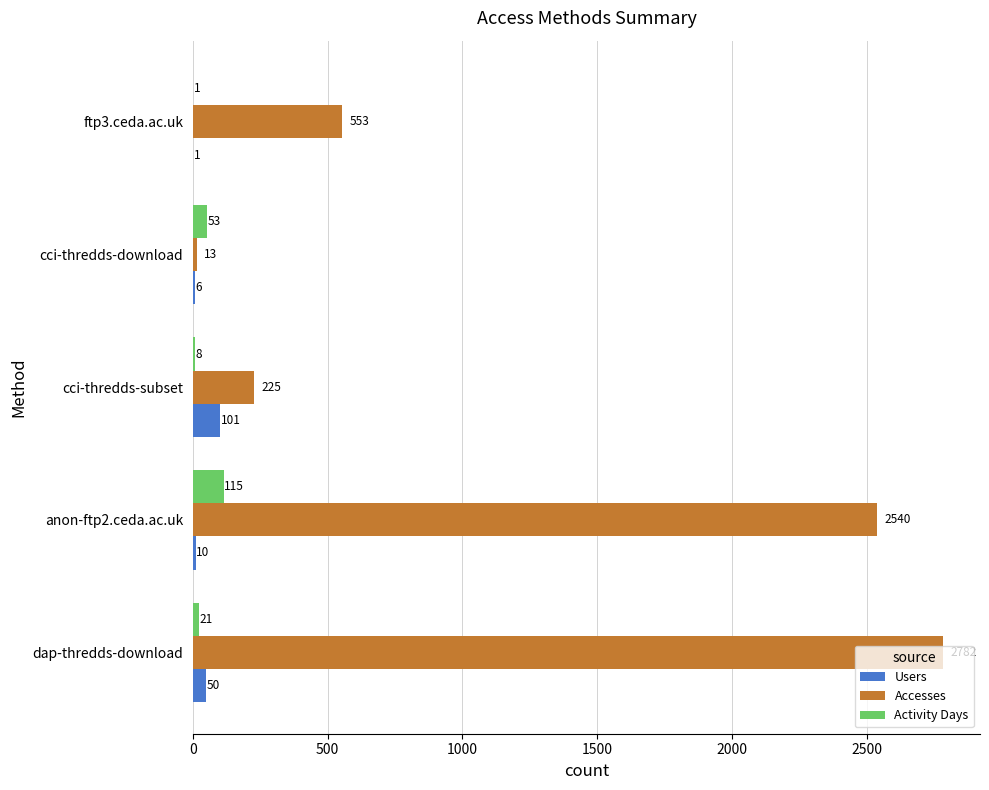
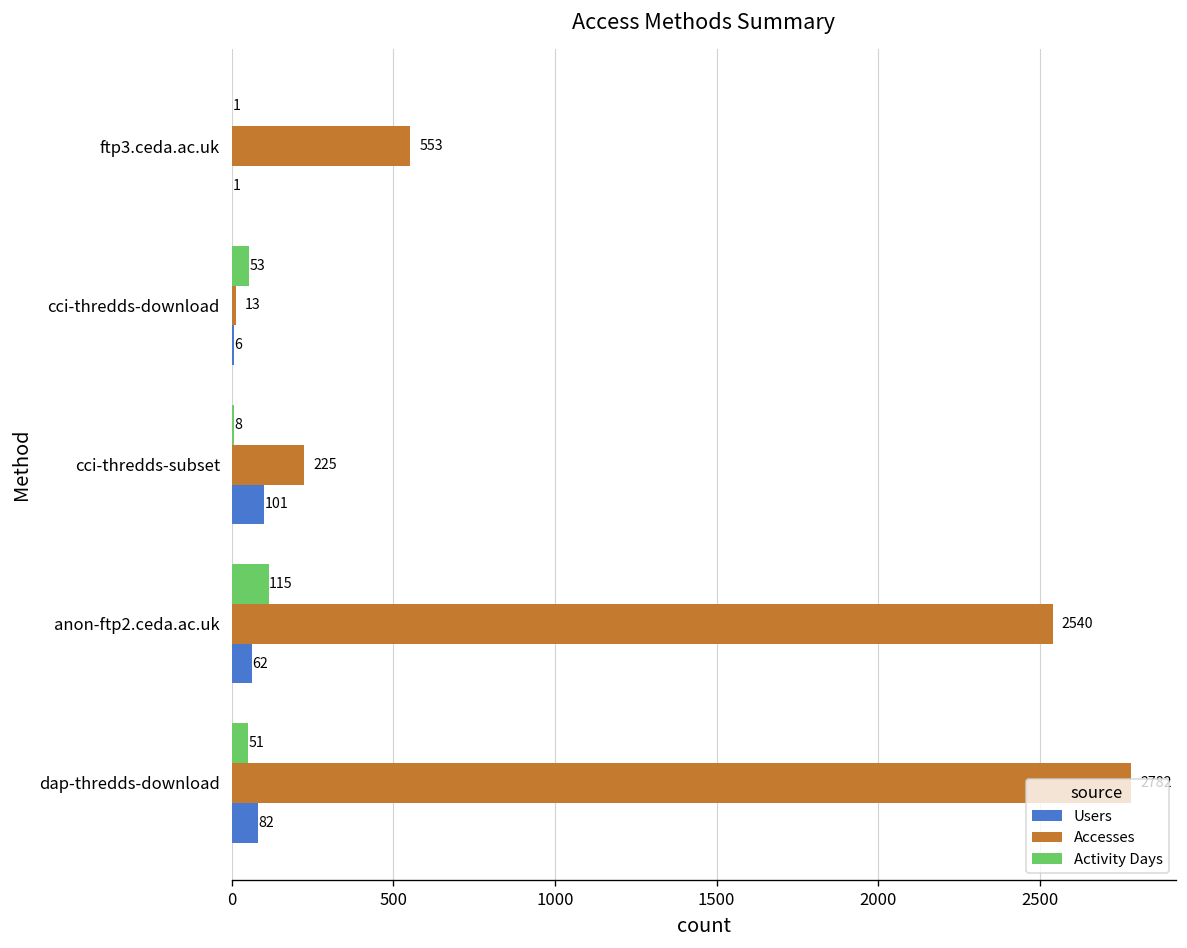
  {
    "Users": {
      "ftp3.ceda.ac.uk": 1,
      "cci-thredds-download": 6,
      "cci-thredds-subset": 101,
-     "anon-ftp2.ceda.ac.uk": 10,
-     "dap-thredds-download": 50
+     "anon-ftp2.ceda.ac.uk": 62,
+     "dap-thredds-download": 82
    },
    "Accesses": {
      "ftp3.ceda.ac.uk": 553,
      "cci-thredds-download": 13,
      "cci-thredds-subset": 225,
      "anon-ftp2.ceda.ac.uk": 2540
    },
    "Activity Days": {
      "ftp3.ceda.ac.uk": 1,
      "cci-thredds-download": 53,
      "cci-thredds-subset": 8,
      "anon-ftp2.ceda.ac.uk": 115,
-     "dap-thredds-download": 21
+     "dap-thredds-download": 51
    }
  }
